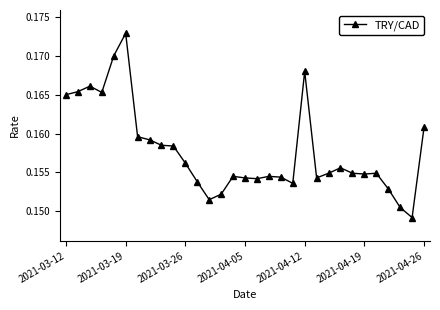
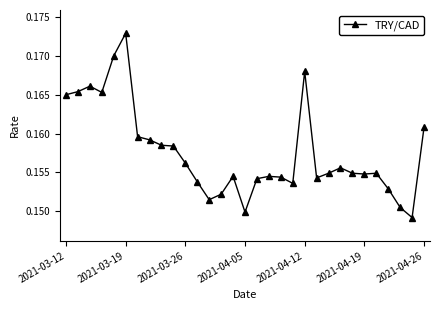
  {
    "2021-03-12": 0.165,
    "2021-03-19": 0.173,
    "2021-03-26": 0.156,
-   "2021-04-05": 0.154,
+   "2021-04-05": 0.150,
    "2021-04-12": 0.168,
    "2021-04-19": 0.155,
    "2021-04-26": 0.161
  }
